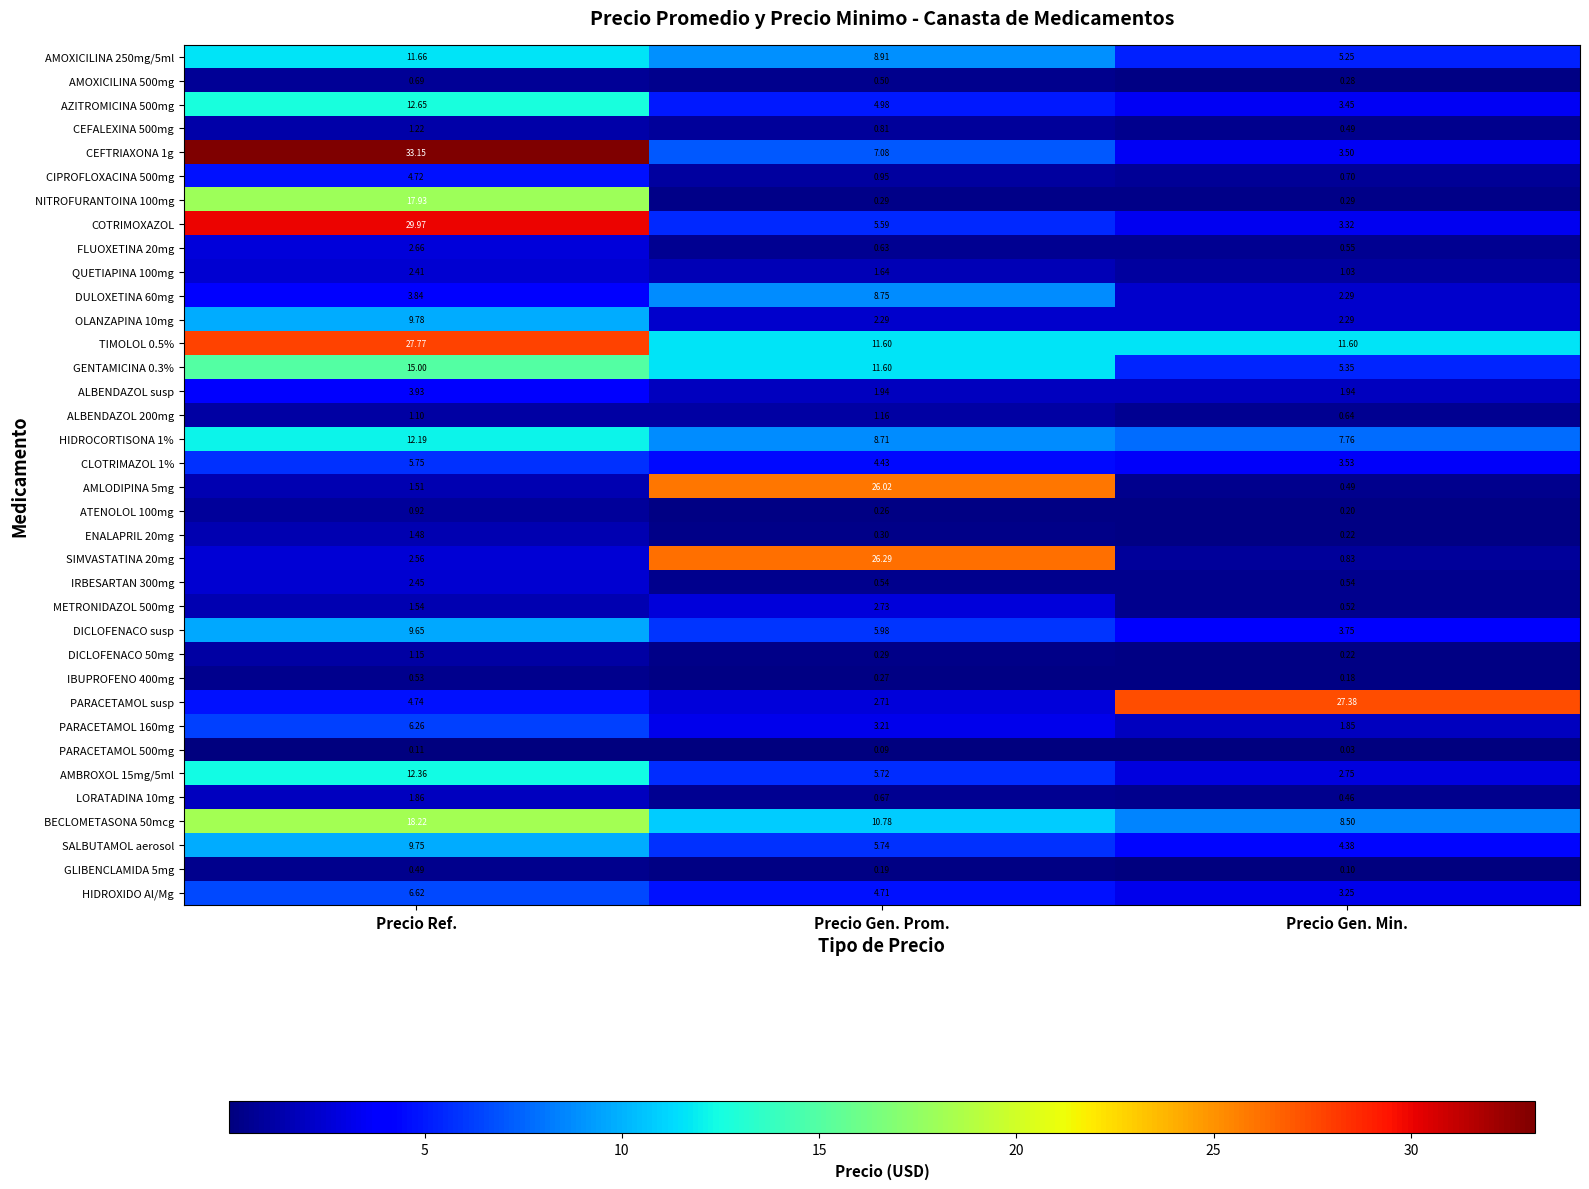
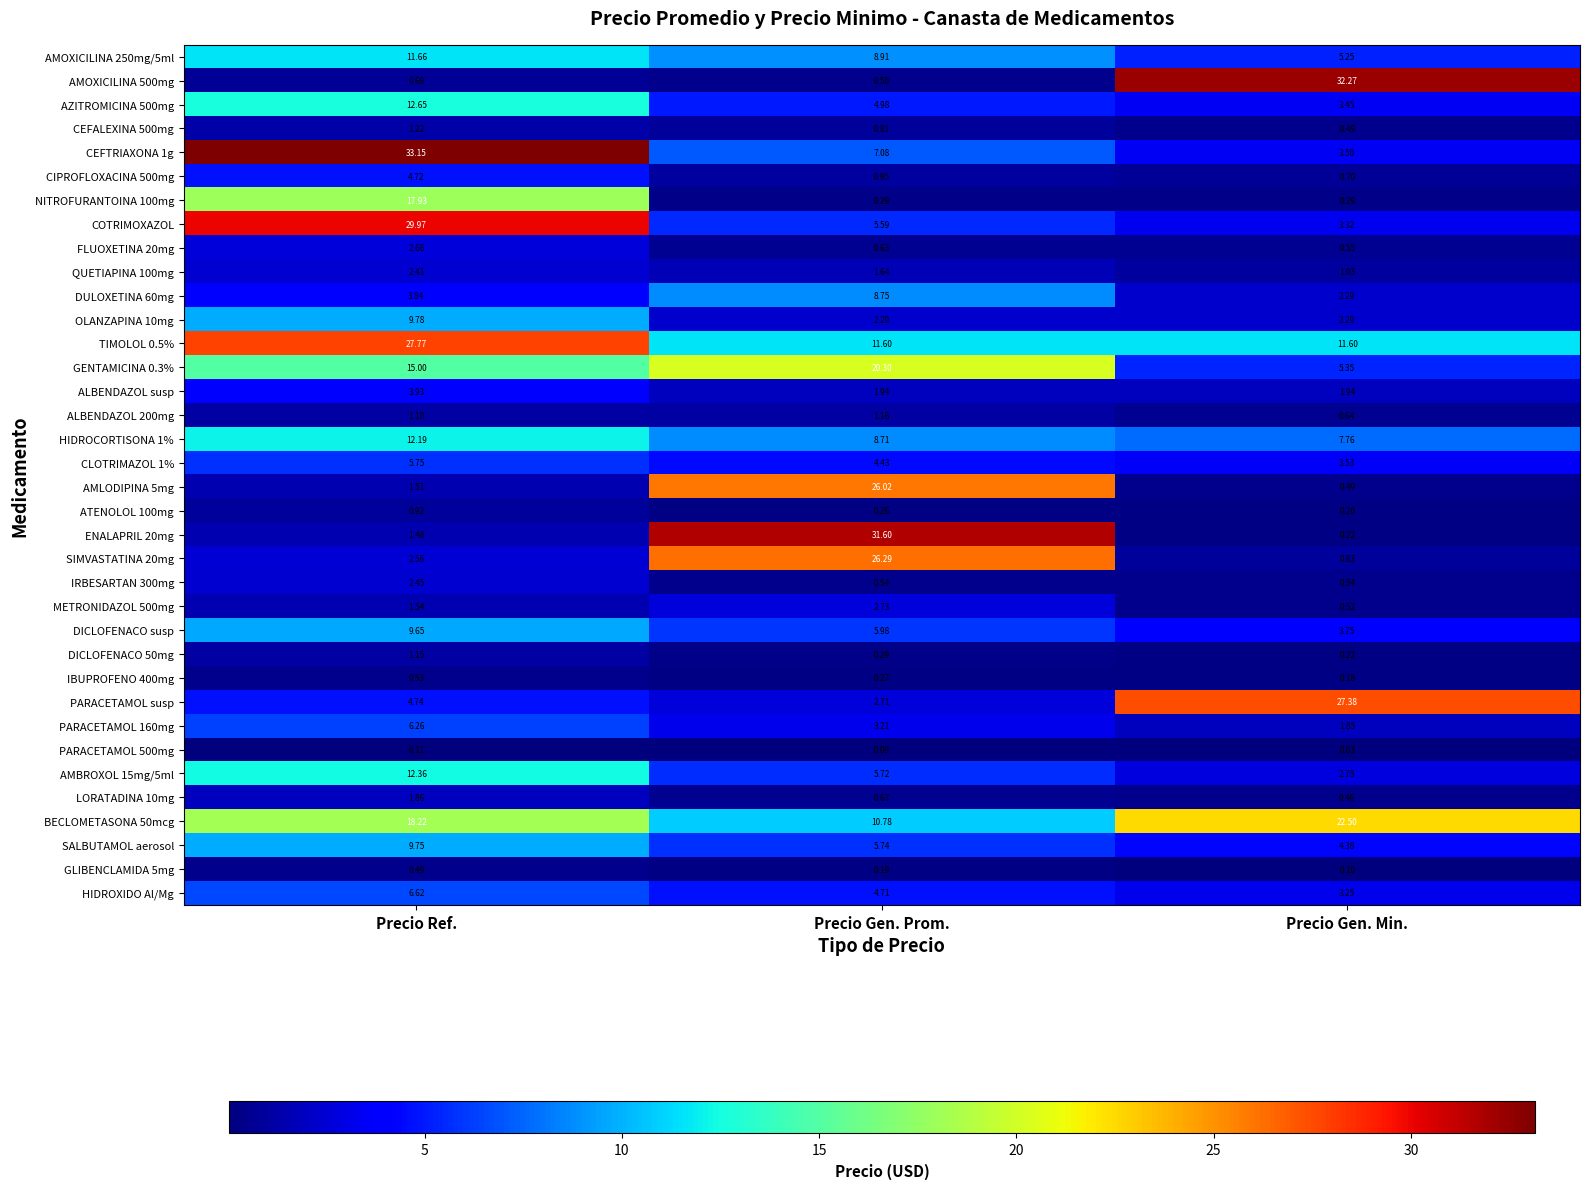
  {
    "AMOXICILINA 250mg/5ml": {
      "Precio Ref.": 11.66,
      "Precio Gen. Prom.": 8.91,
      "Precio Gen. Min.": 5.25
    },
    "AMOXICILINA 500mg": {
      "Precio Ref.": 0.69,
      "Precio Gen. Prom.": 0.50,
-     "Precio Gen. Min.": 0.28
+     "Precio Gen. Min.": 32.27
    },
    "AZITROMICINA 500mg": {
      "Precio Ref.": 12.65,
      "Precio Gen. Prom.": 4.98,
      "Precio Gen. Min.": 3.45
    },
    "CEFALEXINA 500mg": {
      "Precio Ref.": 1.22,
      "Precio Gen. Prom.": 0.81,
      "Precio Gen. Min.": 0.49
    },
    "CEFTRIAXONA 1g": {
      "Precio Ref.": 33.15,
      "Precio Gen. Prom.": 7.08,
      "Precio Gen. Min.": 3.50
    },
    "CIPROFLOXACINA 500mg": {
      "Precio Ref.": 4.72,
      "Precio Gen. Prom.": 0.95,
      "Precio Gen. Min.": 0.70
    },
    "NITROFURANTOINA 100mg": {
      "Precio Ref.": 17.93,
      "Precio Gen. Prom.": 0.29,
      "Precio Gen. Min.": 0.29
    },
    "COTRIMOXAZOL": {
      "Precio Ref.": 29.97,
      "Precio Gen. Prom.": 5.59,
      "Precio Gen. Min.": 3.32
    },
    "FLUOXETINA 20mg": {
      "Precio Ref.": 2.66,
      "Precio Gen. Prom.": 0.63,
      "Precio Gen. Min.": 0.55
    },
    "QUETIAPINA 100mg": {
      "Precio Ref.": 2.41,
      "Precio Gen. Prom.": 1.64,
      "Precio Gen. Min.": 1.03
    },
    "DULOXETINA 60mg": {
      "Precio Ref.": 3.84,
      "Precio Gen. Prom.": 8.75,
      "Precio Gen. Min.": 2.29
    },
    "OLANZAPINA 10mg": {
      "Precio Ref.": 9.78,
      "Precio Gen. Prom.": 2.29,
      "Precio Gen. Min.": 2.29
    },
    "TIMOLOL 0.5%": {
      "Precio Ref.": 27.77,
      "Precio Gen. Prom.": 11.60,
      "Precio Gen. Min.": 11.60
    },
    "GENTAMICINA 0.3%": {
      "Precio Ref.": 15.00,
-     "Precio Gen. Prom.": 11.60,
+     "Precio Gen. Prom.": 20.30,
      "Precio Gen. Min.": 5.35
    },
    "ALBENDAZOL susp": {
      "Precio Ref.": 3.93,
      "Precio Gen. Prom.": 1.94,
      "Precio Gen. Min.": 1.94
    },
    "ALBENDAZOL 200mg": {
      "Precio Ref.": 1.10,
      "Precio Gen. Prom.": 1.16,
      "Precio Gen. Min.": 0.64
    },
    "HIDROCORTISONA 1%": {
      "Precio Ref.": 12.19,
      "Precio Gen. Prom.": 8.71,
      "Precio Gen. Min.": 7.76
    },
    "CLOTRIMAZOL 1%": {
      "Precio Ref.": 5.75,
      "Precio Gen. Prom.": 4.43,
      "Precio Gen. Min.": 3.53
    },
    "AMLODIPINA 5mg": {
      "Precio Ref.": 1.51,
      "Precio Gen. Prom.": 26.02,
      "Precio Gen. Min.": 0.49
    },
    "ATENOLOL 100mg": {
      "Precio Ref.": 0.92,
      "Precio Gen. Prom.": 0.26,
      "Precio Gen. Min.": 0.20
    },
    "ENALAPRIL 20mg": {
      "Precio Ref.": 1.48,
-     "Precio Gen. Prom.": 0.30,
+     "Precio Gen. Prom.": 31.60,
      "Precio Gen. Min.": 0.22
    },
    "SIMVASTATINA 20mg": {
      "Precio Ref.": 2.56,
      "Precio Gen. Prom.": 26.29,
      "Precio Gen. Min.": 0.83
    },
    "IRBESARTAN 300mg": {
      "Precio Ref.": 2.45,
      "Precio Gen. Prom.": 0.54,
      "Precio Gen. Min.": 0.54
    },
    "METRONIDAZOL 500mg": {
      "Precio Ref.": 1.54,
      "Precio Gen. Prom.": 2.73,
      "Precio Gen. Min.": 0.52
    },
    "DICLOFENACO susp": {
      "Precio Ref.": 9.65,
      "Precio Gen. Prom.": 5.98,
      "Precio Gen. Min.": 3.75
    },
    "DICLOFENACO 50mg": {
      "Precio Ref.": 1.15,
      "Precio Gen. Prom.": 0.29,
      "Precio Gen. Min.": 0.22
    },
    "IBUPROFENO 400mg": {
      "Precio Ref.": 0.53,
      "Precio Gen. Prom.": 0.27,
      "Precio Gen. Min.": 0.18
    },
    "PARACETAMOL susp": {
      "Precio Ref.": 4.74,
      "Precio Gen. Prom.": 2.71,
      "Precio Gen. Min.": 27.38
    },
    "PARACETAMOL 160mg": {
      "Precio Ref.": 6.26,
      "Precio Gen. Prom.": 3.21,
      "Precio Gen. Min.": 1.85
    },
    "PARACETAMOL 500mg": {
      "Precio Ref.": 0.11,
      "Precio Gen. Prom.": 0.09,
      "Precio Gen. Min.": 0.03
    },
    "AMBROXOL 15mg/5ml": {
      "Precio Ref.": 12.36,
      "Precio Gen. Prom.": 5.72,
      "Precio Gen. Min.": 2.75
    },
    "LORATADINA 10mg": {
      "Precio Ref.": 1.86,
      "Precio Gen. Prom.": 0.67,
      "Precio Gen. Min.": 0.46
    },
    "BECLOMETASONA 50mcg": {
      "Precio Ref.": 18.22,
      "Precio Gen. Prom.": 10.78,
-     "Precio Gen. Min.": 8.50
+     "Precio Gen. Min.": 22.50
    },
    "SALBUTAMOL aerosol": {
      "Precio Ref.": 9.75,
      "Precio Gen. Prom.": 5.74,
      "Precio Gen. Min.": 4.38
    },
    "GLIBENCLAMIDA 5mg": {
      "Precio Ref.": 0.49,
      "Precio Gen. Prom.": 0.19,
      "Precio Gen. Min.": 0.10
    },
    "HIDROXIDO Al/Mg": {
      "Precio Ref.": 6.62,
      "Precio Gen. Prom.": 4.71,
      "Precio Gen. Min.": 3.25
    }
  }
